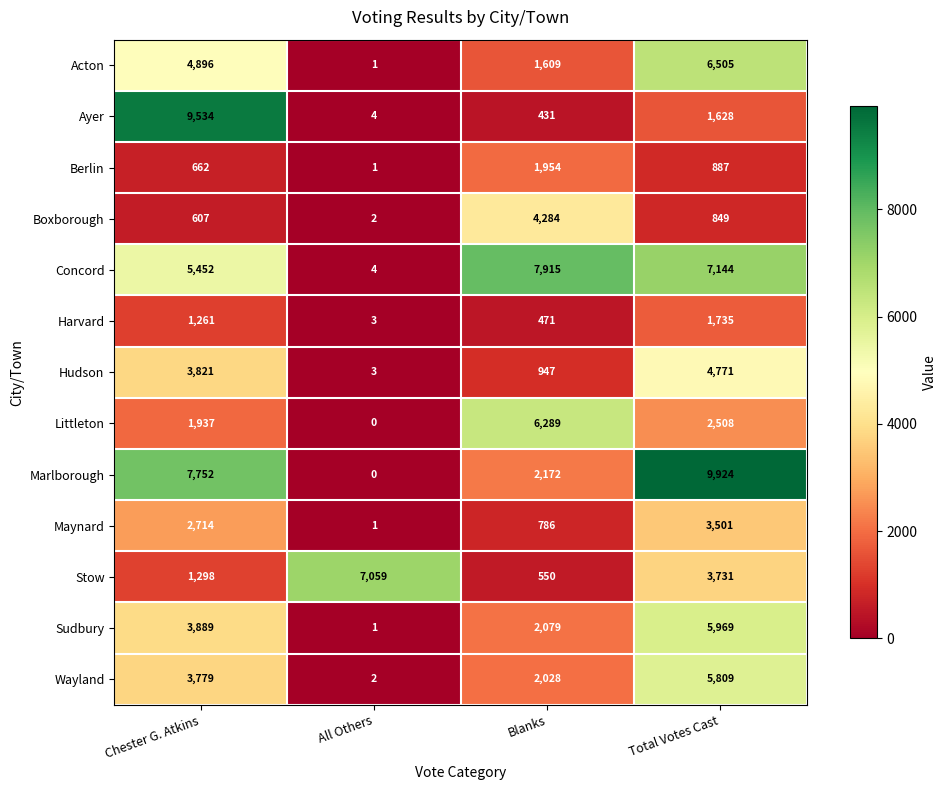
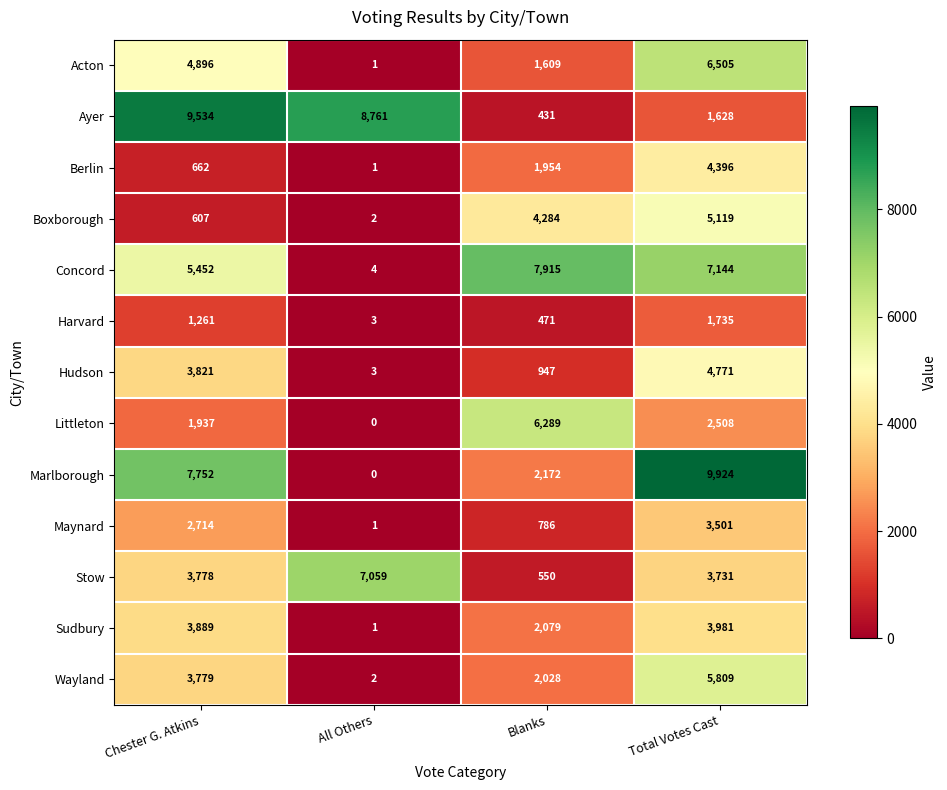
  {
    "Acton": {
      "Chester G. Atkins": "4,896",
      "All Others": "1",
      "Blanks": "1,609",
      "Total Votes Cast": "6,505"
    },
    "Ayer": {
      "Chester G. Atkins": "9,534",
-     "All Others": "4",
+     "All Others": "8,761",
      "Blanks": "431",
      "Total Votes Cast": "1,628"
    },
    "Berlin": {
      "Chester G. Atkins": "662",
      "All Others": "1",
      "Blanks": "1,954",
-     "Total Votes Cast": "887"
+     "Total Votes Cast": "4,396"
    },
    "Boxborough": {
      "Chester G. Atkins": "607",
      "All Others": "2",
      "Blanks": "4,284",
-     "Total Votes Cast": "849"
+     "Total Votes Cast": "5,119"
    },
    "Concord": {
      "Chester G. Atkins": "5,452",
      "All Others": "4",
      "Blanks": "7,915",
      "Total Votes Cast": "7,144"
    },
    "Harvard": {
      "Chester G. Atkins": "1,261",
      "All Others": "3",
      "Blanks": "471",
      "Total Votes Cast": "1,735"
    },
    "Hudson": {
      "Chester G. Atkins": "3,821",
      "All Others": "3",
      "Blanks": "947",
      "Total Votes Cast": "4,771"
    },
    "Littleton": {
      "Chester G. Atkins": "1,937",
      "All Others": "0",
      "Blanks": "6,289",
      "Total Votes Cast": "2,508"
    },
    "Marlborough": {
      "Chester G. Atkins": "7,752",
      "All Others": "0",
      "Blanks": "2,172",
      "Total Votes Cast": "9,924"
    },
    "Maynard": {
      "Chester G. Atkins": "2,714",
      "All Others": "1",
      "Blanks": "786",
      "Total Votes Cast": "3,501"
    },
    "Stow": {
-     "Chester G. Atkins": "1,298",
+     "Chester G. Atkins": "3,778",
      "All Others": "7,059",
      "Blanks": "550",
      "Total Votes Cast": "3,731"
    },
    "Sudbury": {
      "Chester G. Atkins": "3,889",
      "All Others": "1",
      "Blanks": "2,079",
-     "Total Votes Cast": "5,969"
+     "Total Votes Cast": "3,981"
    },
    "Wayland": {
      "Chester G. Atkins": "3,779",
      "All Others": "2",
      "Blanks": "2,028",
      "Total Votes Cast": "5,809"
    }
  }
